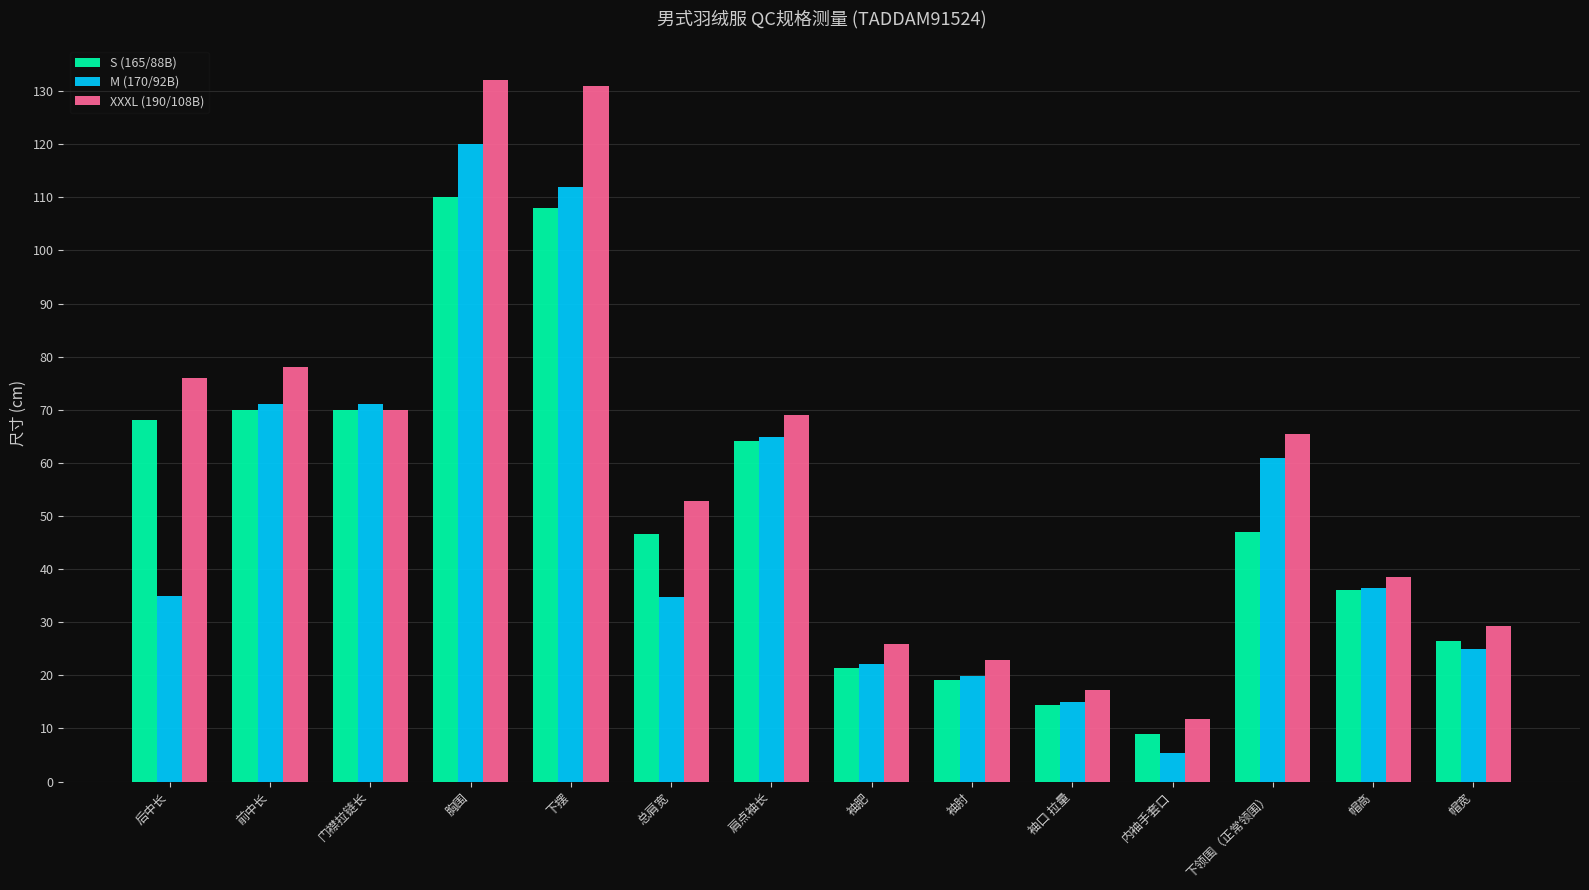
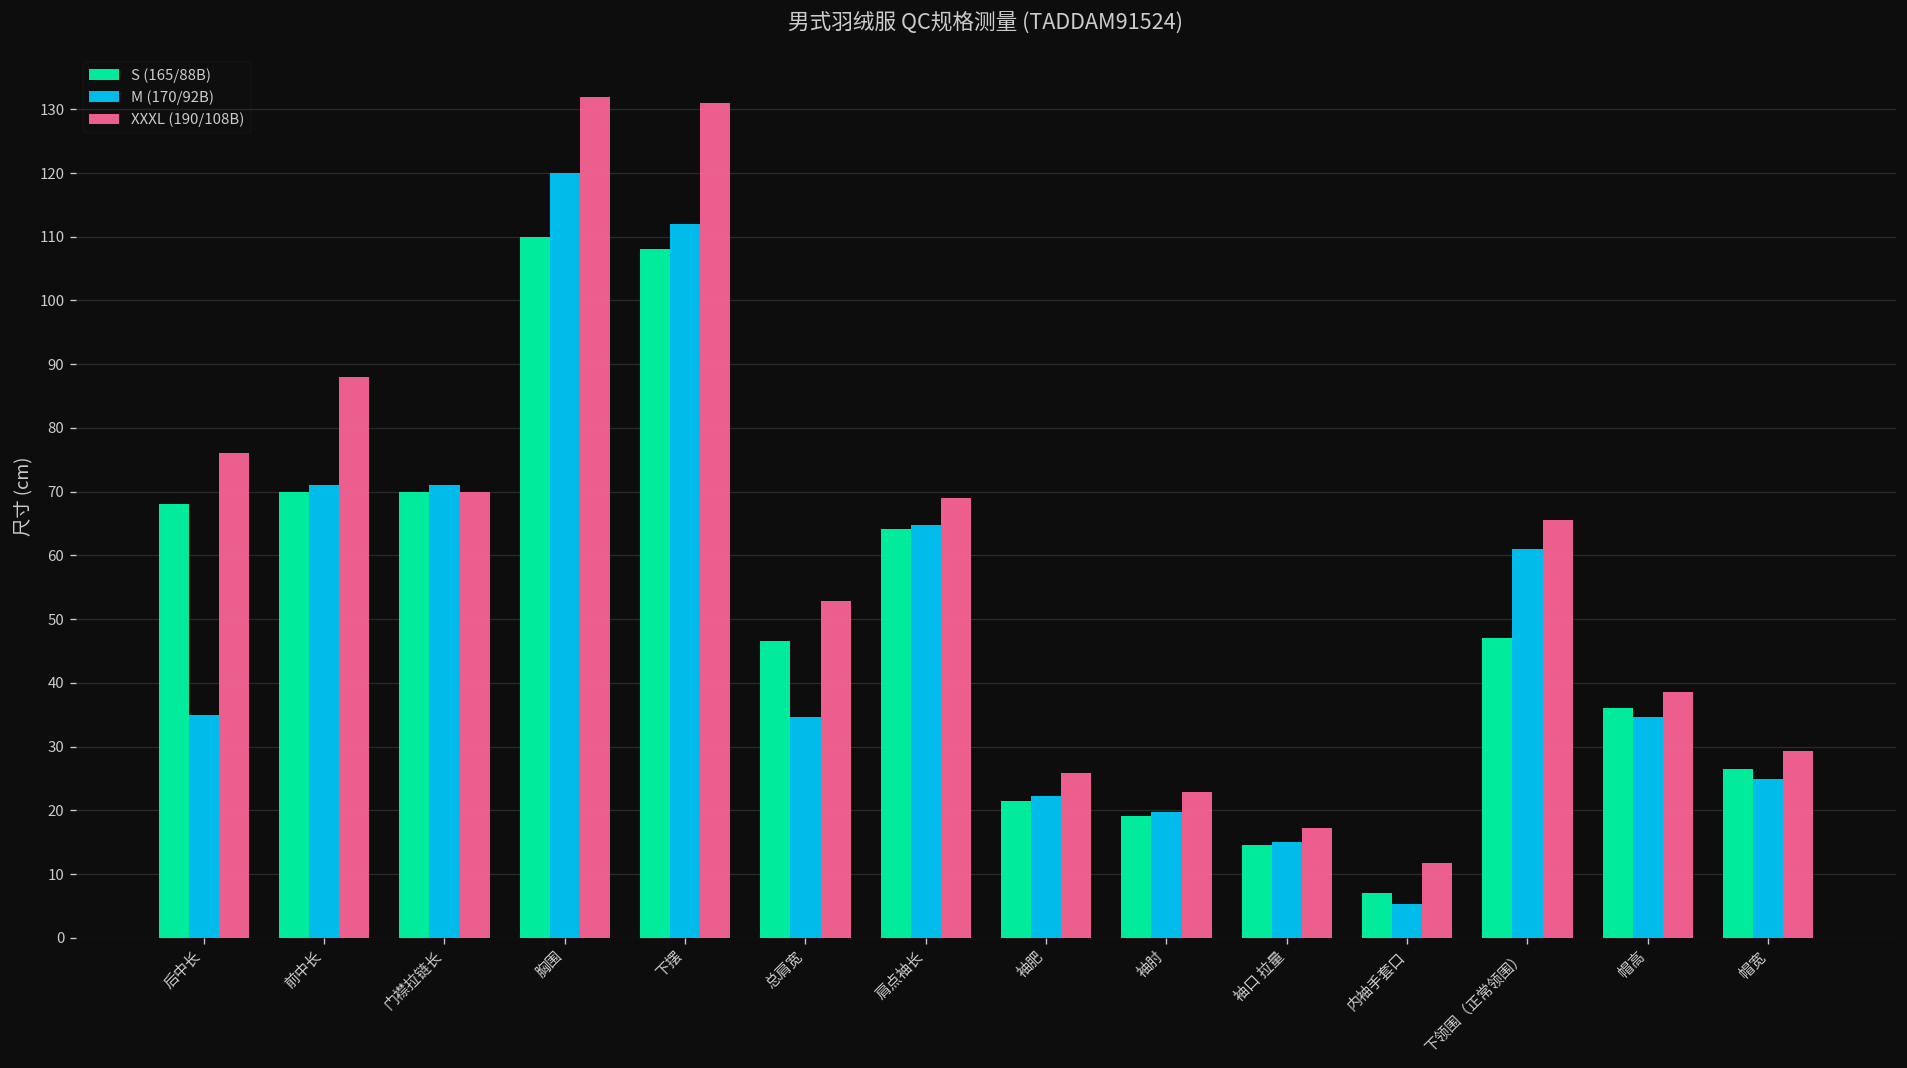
  {
    "S (165/88B)": {
      "后中长": 68,
      "前中长": 70,
      "门襟拉链长": 70,
      "胸围": 110,
      "下摆": 108,
      "总肩宽": 47,
      "肩点袖长": 64,
      "袖肥": 21,
      "袖肘": 19,
      "袖口 拉量": 15,
-     "内袖手套口": 9,
+     "内袖手套口": 7,
      "下领围（正常领围）": 47,
      "帽高": 36,
      "帽宽": 27
    },
    "M (170/92B)": {
      "后中长": 35,
      "前中长": 71,
      "门襟拉链长": 71,
      "胸围": 120,
      "下摆": 112,
      "总肩宽": 35,
      "肩点袖长": 65,
      "袖肥": 22,
      "袖肘": 20,
      "袖口 拉量": 15,
      "内袖手套口": 5,
      "下领围（正常领围）": 61,
-     "帽高": 37,
+     "帽高": 35,
      "帽宽": 25
    },
    "XXXL (190/108B)": {
      "后中长": 76,
-     "前中长": 78,
+     "前中长": 88,
      "门襟拉链长": 70,
      "胸围": 132,
      "下摆": 131,
      "总肩宽": 53,
      "肩点袖长": 69,
      "袖肥": 26,
      "袖肘": 23,
      "袖口 拉量": 17,
      "内袖手套口": 12,
      "下领围（正常领围）": 66,
      "帽高": 39,
      "帽宽": 29
    }
  }
